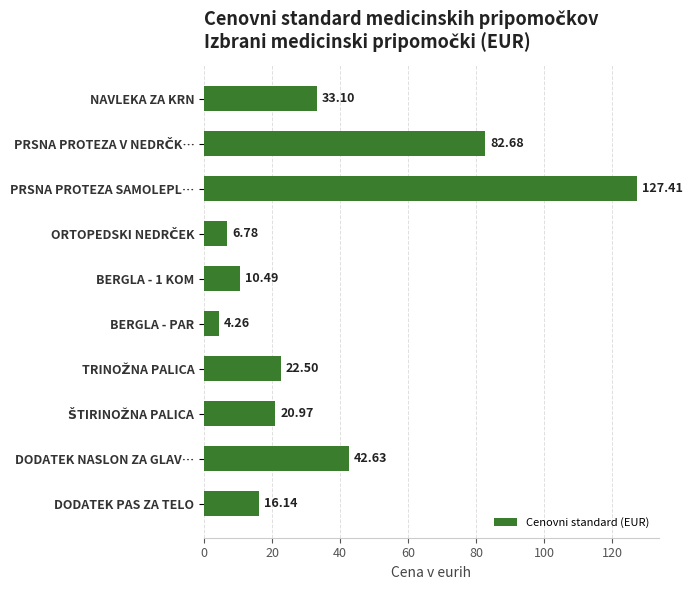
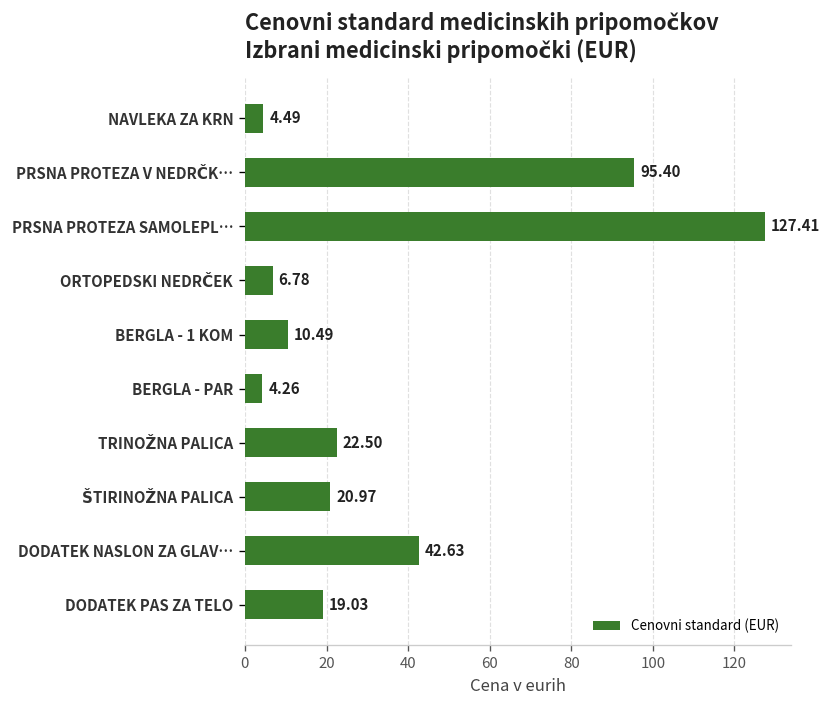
  {
-   "NAVLEKA ZA KRN": 33.10,
-   "PRSNA PROTEZA V NEDRČK…": 82.68,
+   "NAVLEKA ZA KRN": 4.49,
+   "PRSNA PROTEZA V NEDRČK…": 95.40,
    "PRSNA PROTEZA SAMOLEPL…": 127.41,
    "ORTOPEDSKI NEDRČEK": 6.78,
    "BERGLA - 1 KOM": 10.49,
    "BERGLA - PAR": 4.26,
    "TRINOŽNA PALICA": 22.50,
    "ŠTIRINOŽNA PALICA": 20.97,
    "DODATEK NASLON ZA GLAV…": 42.63,
-   "DODATEK PAS ZA TELO": 16.14
+   "DODATEK PAS ZA TELO": 19.03
  }
